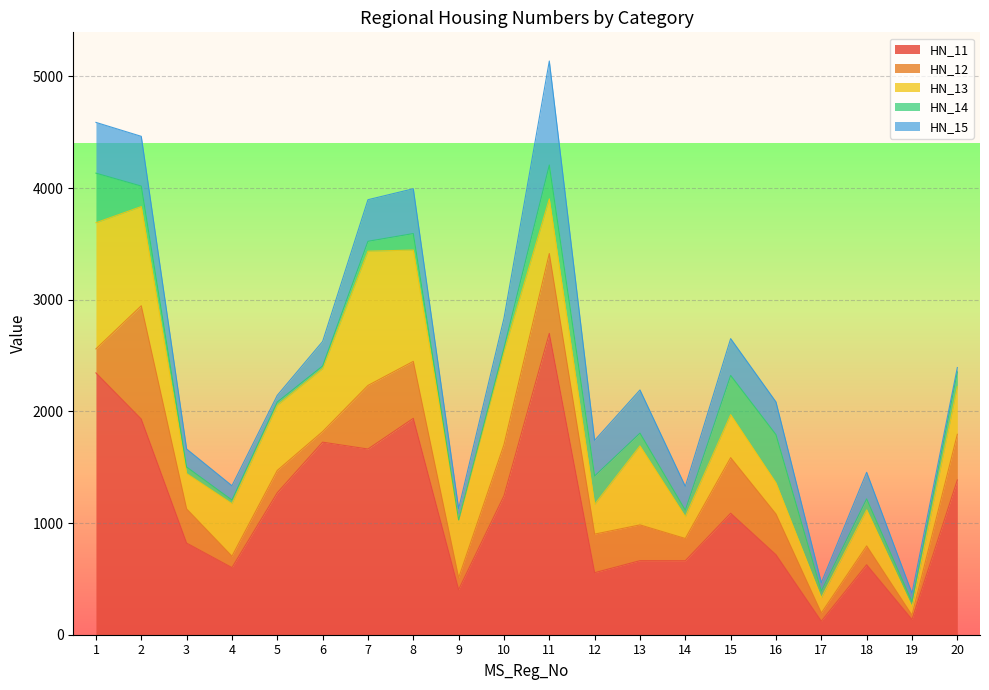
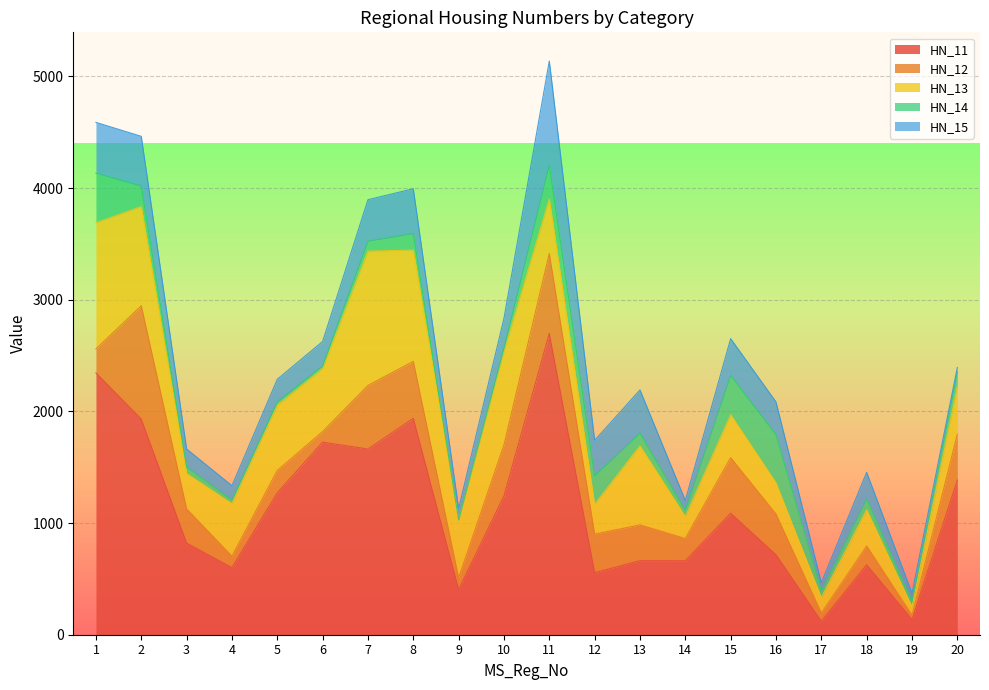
  {
    "HN_13": {
      "1": 1130,
      "2": 890,
      "3": 320,
      "4": 470,
      "5": 580,
      "6": 560,
      "7": 1200,
      "8": 1000,
      "10": 830,
      "11": 490,
      "12": 270,
      "13": 710,
      "14": 200,
      "15": 390,
      "16": 280,
      "17": 140,
      "18": 320,
      "19": 70,
      "20": 430
    },
    "HN_14": {
      "1": 440,
      "2": 180,
      "3": 60,
      "4": 30,
      "5": 30,
      "6": 20,
      "7": 90,
      "8": 150,
      "10": 30,
      "11": 300,
      "12": 250,
      "13": 110,
      "14": 60,
      "15": 350,
      "16": 430,
      "17": 60,
      "18": 100,
      "19": 50,
      "20": 130
    },
    "HN_15": {
      "1": 450,
      "2": 450,
      "3": 160,
      "4": 130,
-     "5": 60,
+     "5": 200,
      "6": 220,
      "7": 370,
      "8": 400,
      "9": 100,
      "10": 270,
      "11": 930,
      "12": 320,
      "13": 390,
-     "14": 210,
+     "14": 90,
      "15": 330,
      "16": 290,
      "17": 80,
      "18": 240,
      "19": 80,
      "20": 40
    }
  }
